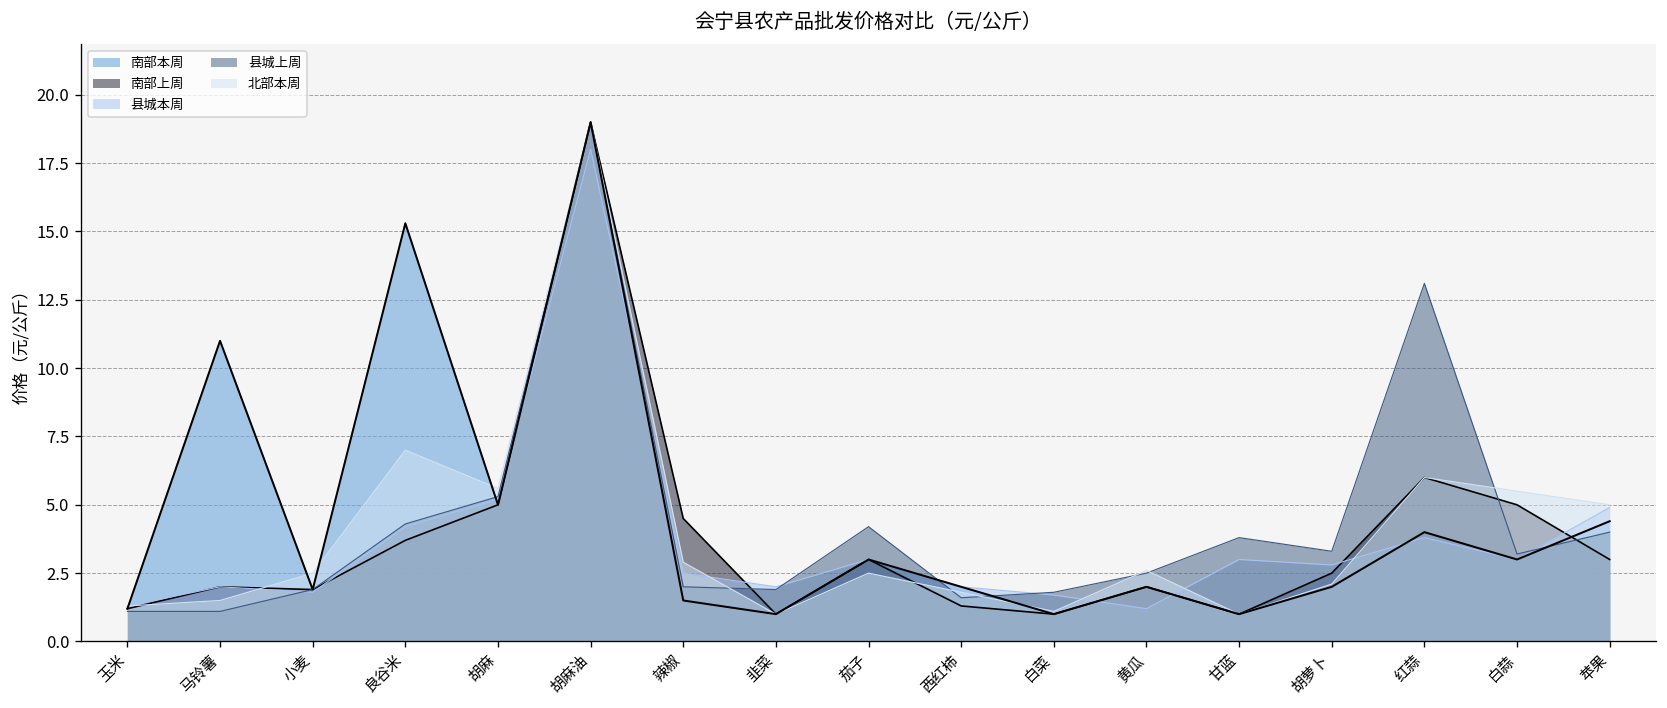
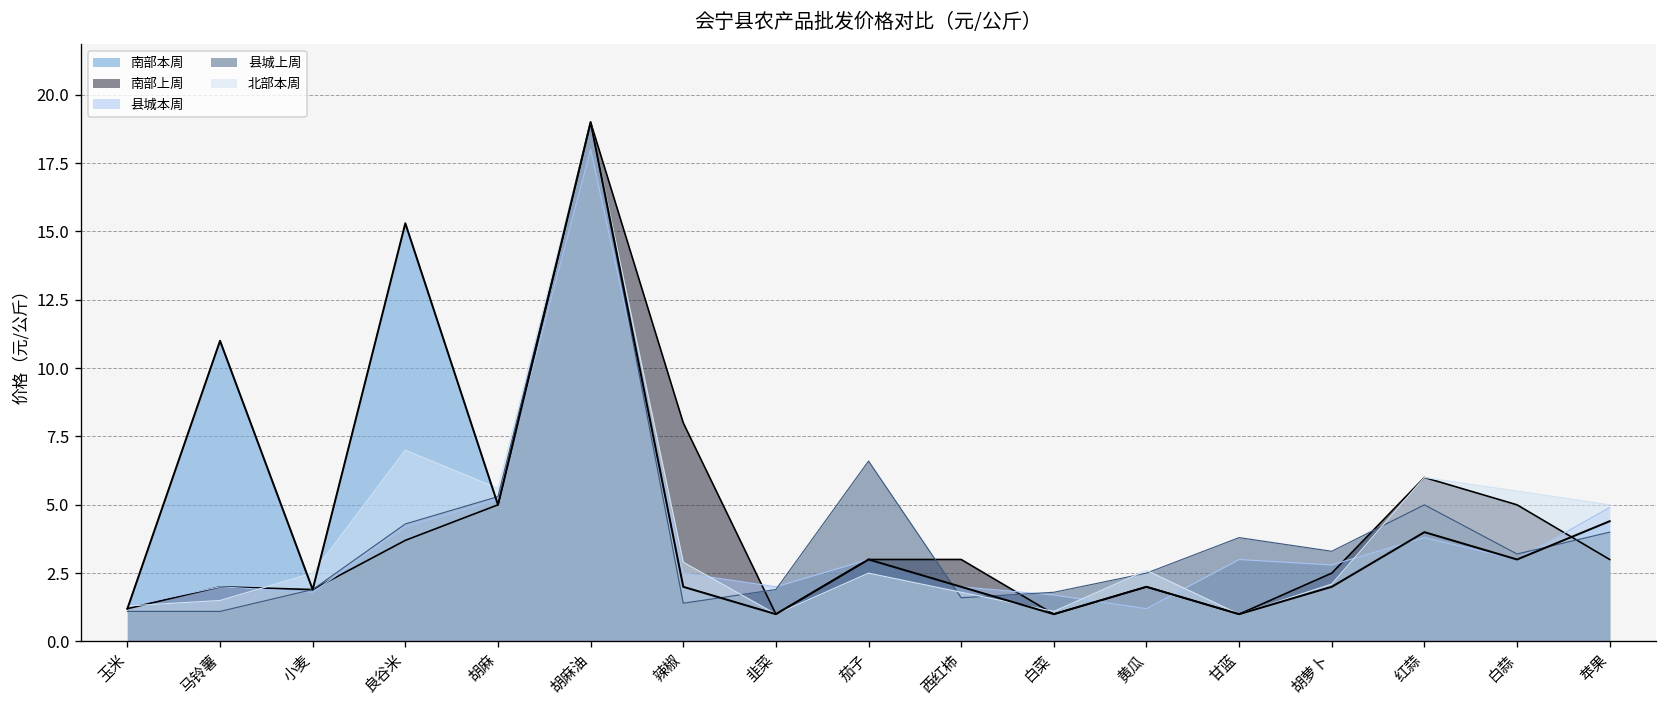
  {
    "南部本周": {
      "马铃薯": 11.0,
      "良谷米": 15.3,
-     "辣椒": 1.5,
+     "辣椒": 2.0,
      "红蒜": 4.0,
      "苹果": 4.4
    },
    "南部上周": {
      "良谷米": 3.7,
-     "辣椒": 4.5,
-     "西红柿": 1.3,
+     "辣椒": 8.0,
+     "西红柿": 3.0,
      "胡萝卜": 2.5,
      "白蒜": 5.0,
      "苹果": 3.0
    },
    "县城上周": {
      "马铃薯": 1.1,
-     "辣椒": 2.0,
-     "茄子": 4.2,
+     "辣椒": 1.4,
+     "茄子": 6.6,
      "西红柿": 1.6,
      "甘蓝": 3.8,
      "胡萝卜": 3.3,
-     "红蒜": 13.1,
+     "红蒜": 5.0,
      "白蒜": 3.2,
      "苹果": 4.0
    }
  }
